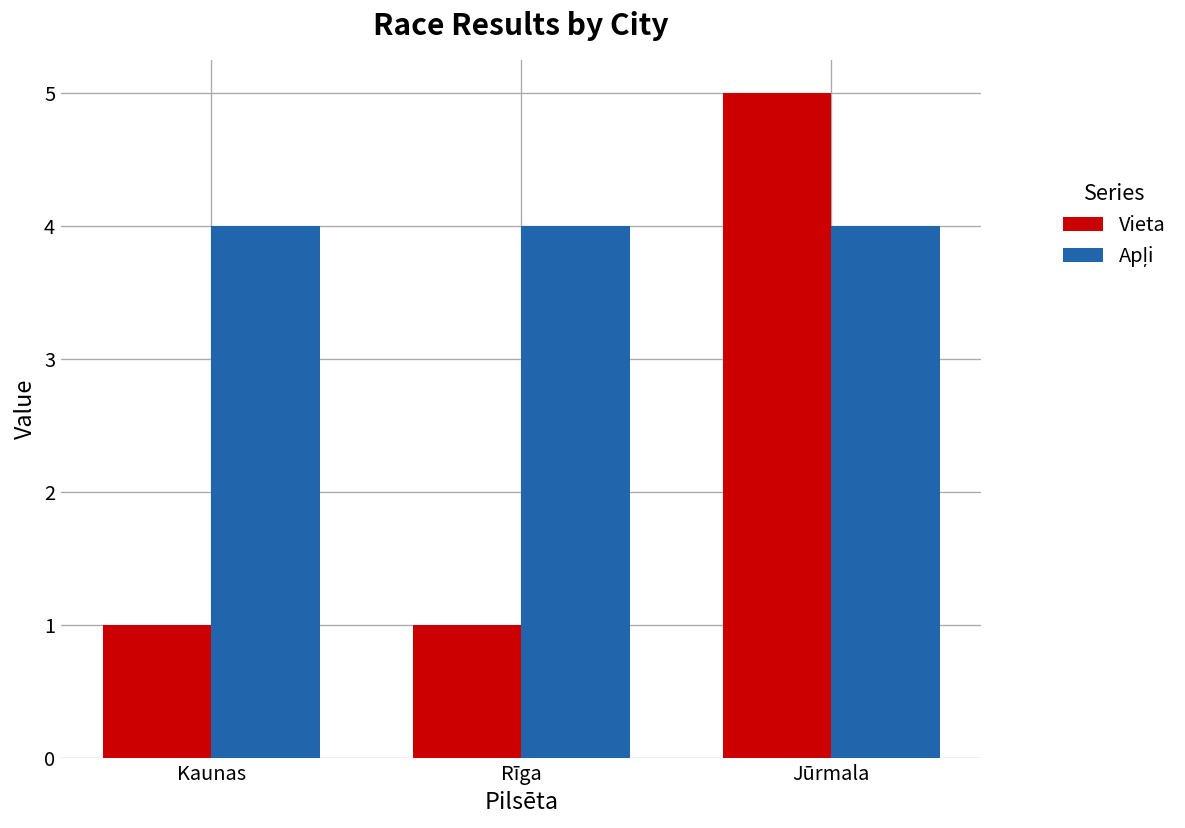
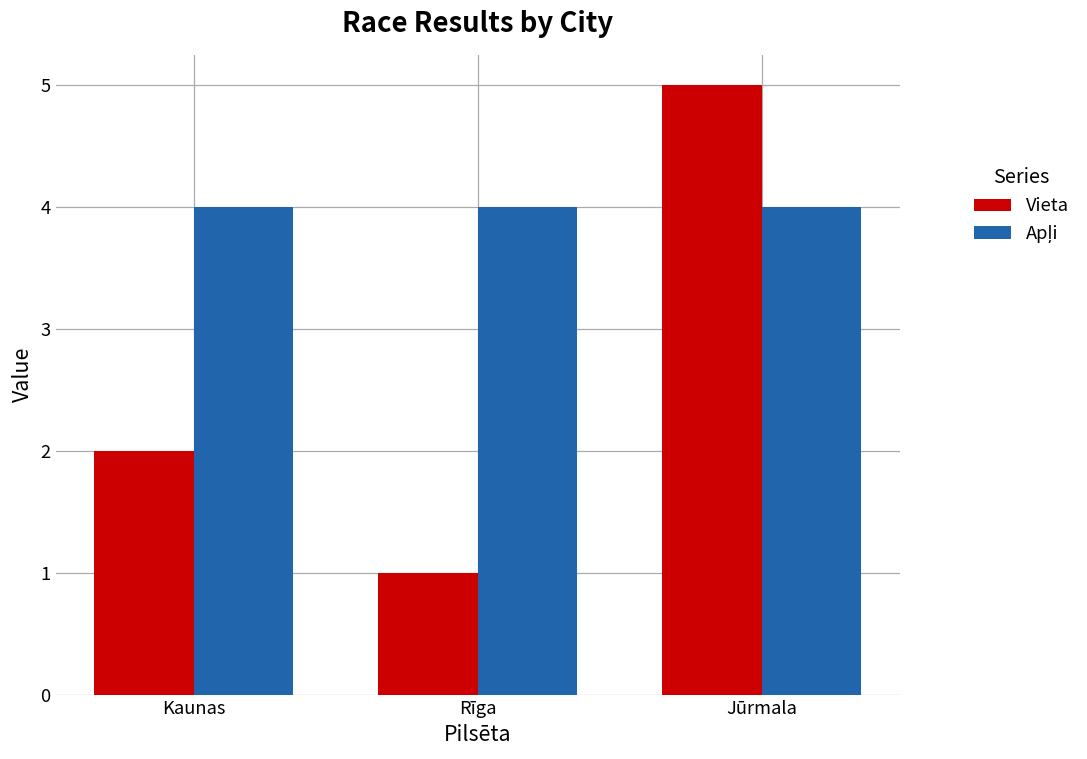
  {
    "Vieta": {
-     "Kaunas": 1,
+     "Kaunas": 2,
      "Rīga": 1,
      "Jūrmala": 5
    },
    "Apļi": {
      "Kaunas": 4,
      "Rīga": 4,
      "Jūrmala": 4
    }
  }
